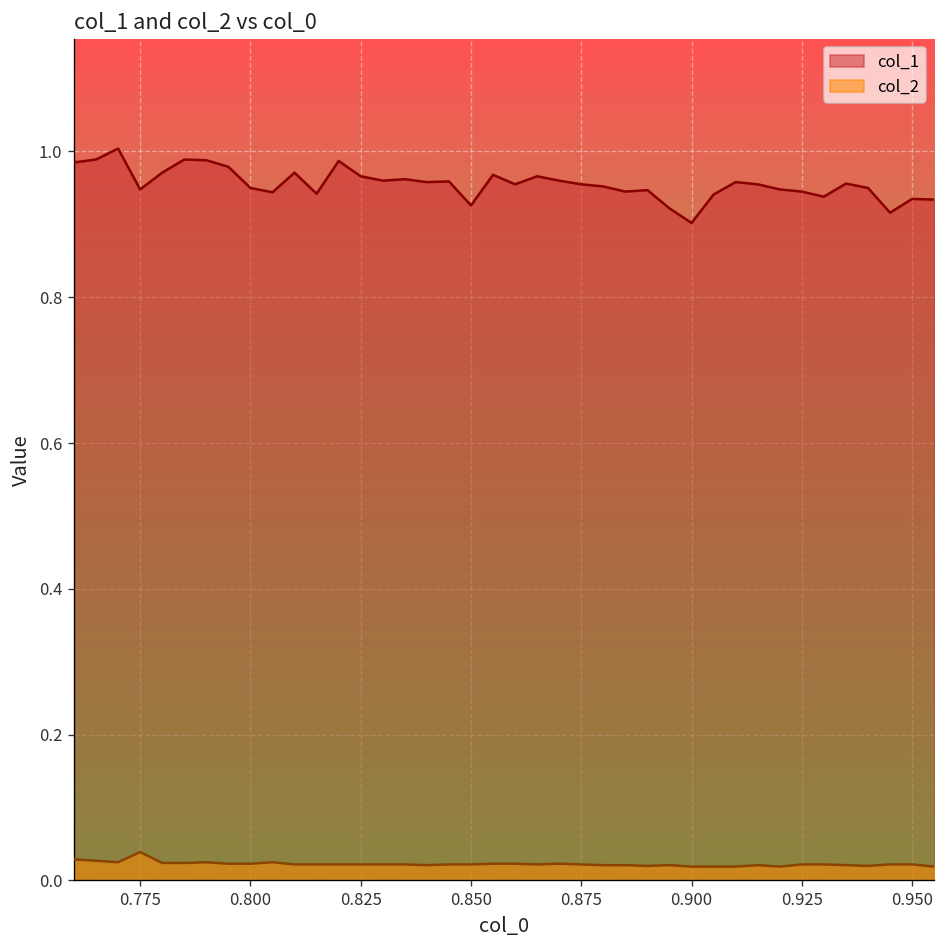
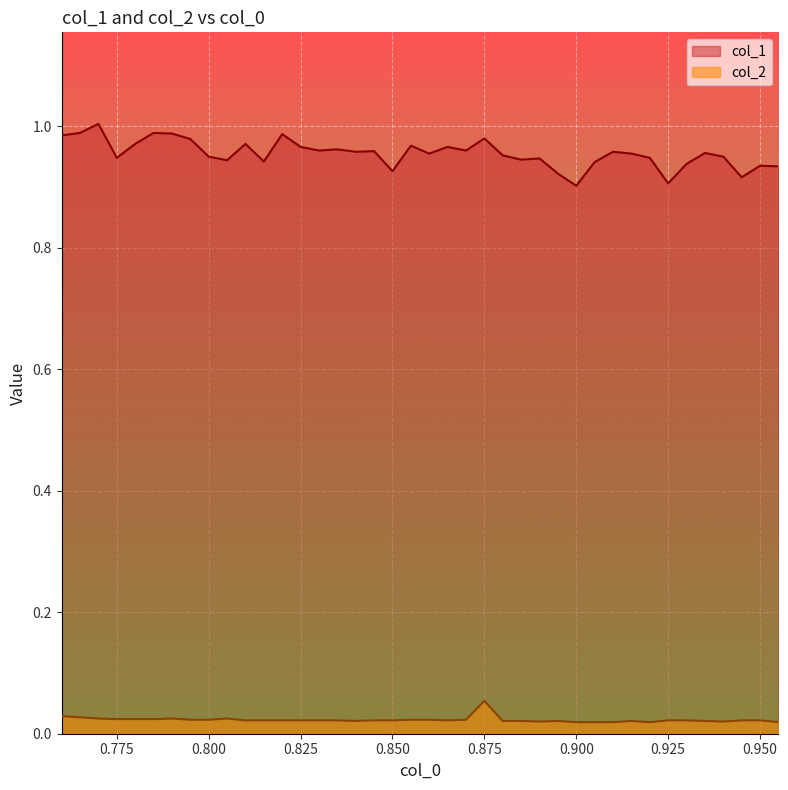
  {
    "col_1": {
      "0.775": 0.95,
      "0.800": 0.95,
      "0.825": 0.97,
      "0.850": 0.93,
-     "0.875": 0.96,
+     "0.875": 0.98,
      "0.900": 0.90,
-     "0.925": 0.95,
+     "0.925": 0.91,
      "0.950": 0.94
    },
    "col_2": {
-     "0.775": 0.04,
+     "0.775": 0.02,
      "0.800": 0.02,
      "0.825": 0.02,
      "0.850": 0.02,
-     "0.875": 0.02,
+     "0.875": 0.05,
      "0.900": 0.02,
      "0.925": 0.02,
      "0.950": 0.02
    }
  }
